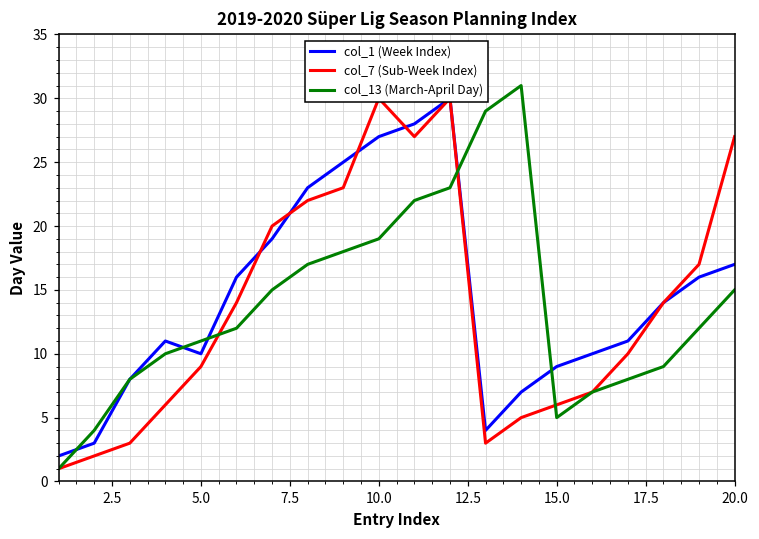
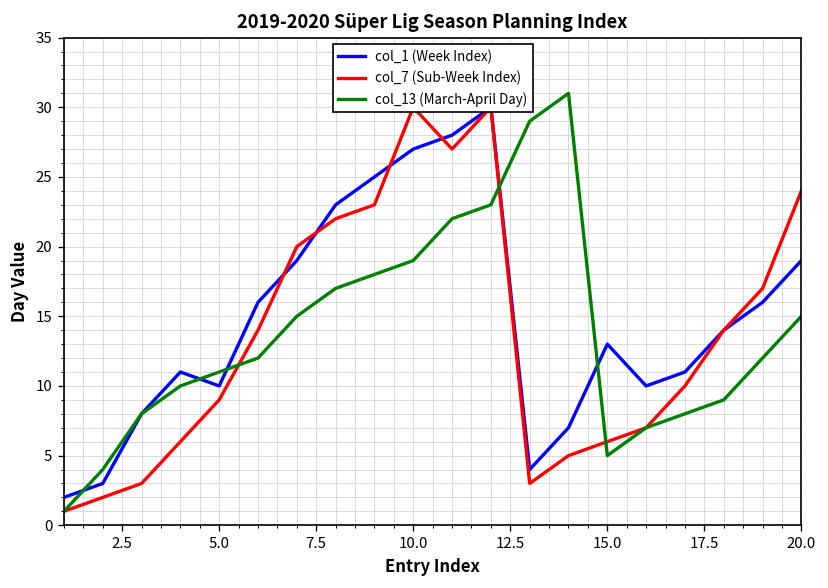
  {
    "col_1 (Week Index)": {
      "5.0": 10,
      "10.0": 27,
-     "15.0": 9,
-     "20.0": 17
+     "15.0": 13,
+     "20.0": 19
    },
    "col_7 (Sub-Week Index)": {
      "5.0": 9,
      "15.0": 6,
-     "20.0": 27
+     "20.0": 24
    },
    "col_13 (March-April Day)": {
      "5.0": 11,
      "10.0": 19,
      "15.0": 5,
      "20.0": 15
    }
  }
